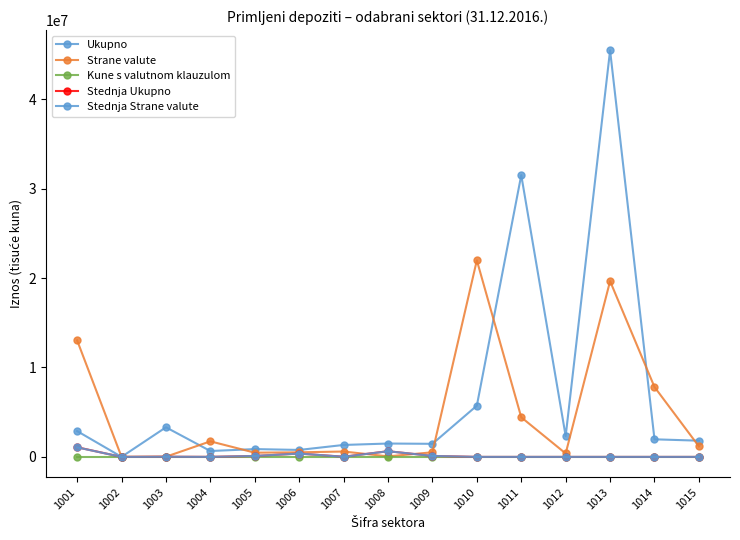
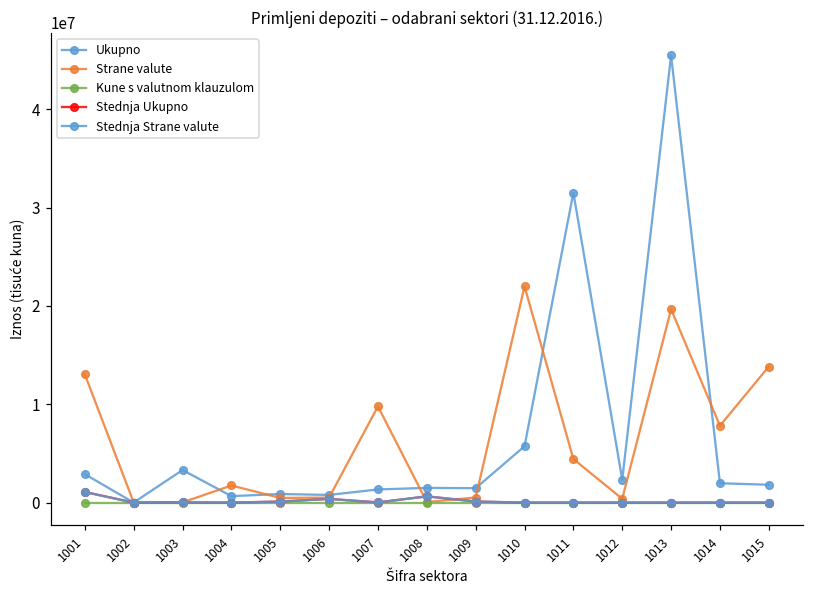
  {
    "Strane valute": {
      "1001": 13000000,
      "1004": 2000000,
      "1005": 0,
-     "1007": 1000000,
+     "1007": 10000000,
      "1009": 1000000,
      "1010": 22000000,
      "1011": 4000000,
      "1012": 0,
      "1013": 20000000,
      "1014": 8000000,
-     "1015": 1000000
+     "1015": 14000000
    },
    "Kune s valutnom klauzulom": {
      "1001": 0,
      "1006": 0
    }
  }
